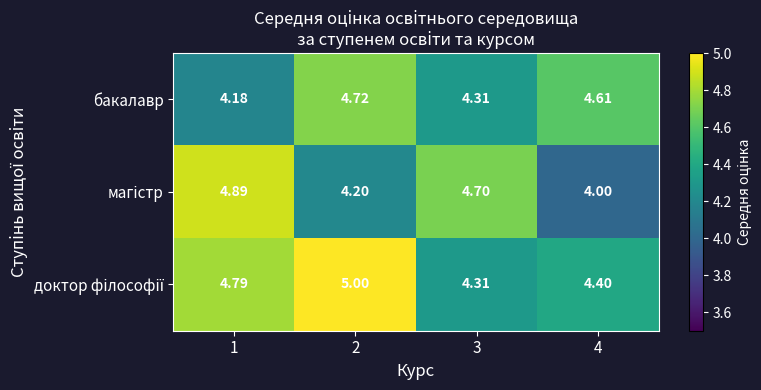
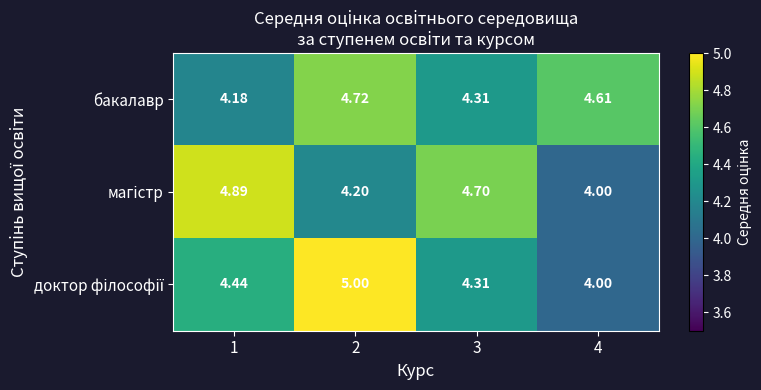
  {
    "бакалавр": {
      "1": 4.18,
      "2": 4.72,
      "3": 4.31,
      "4": 4.61
    },
    "магістр": {
      "1": 4.89,
      "2": 4.20,
      "3": 4.70,
      "4": 4.00
    },
    "доктор філософії": {
-     "1": 4.79,
+     "1": 4.44,
      "2": 5.00,
      "3": 4.31,
-     "4": 4.40
+     "4": 4.00
    }
  }
